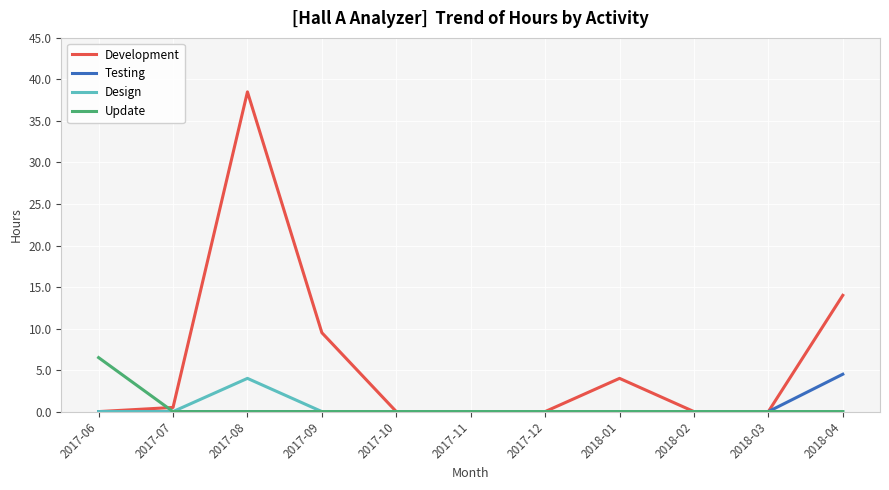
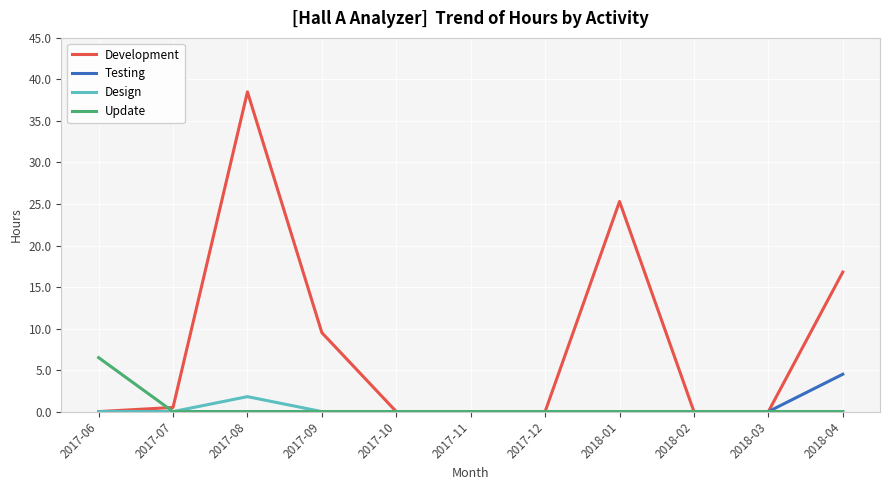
  {
    "Development": {
      "2017-07": 1,
      "2017-08": 39,
      "2017-09": 10,
-     "2018-01": 4,
-     "2018-04": 14
+     "2018-01": 25,
+     "2018-04": 17
    },
    "Testing": {
      "2018-04": 5
    },
    "Design": {
-     "2017-08": 4
+     "2017-08": 2
    },
    "Update": {
      "2017-06": 7
    }
  }
